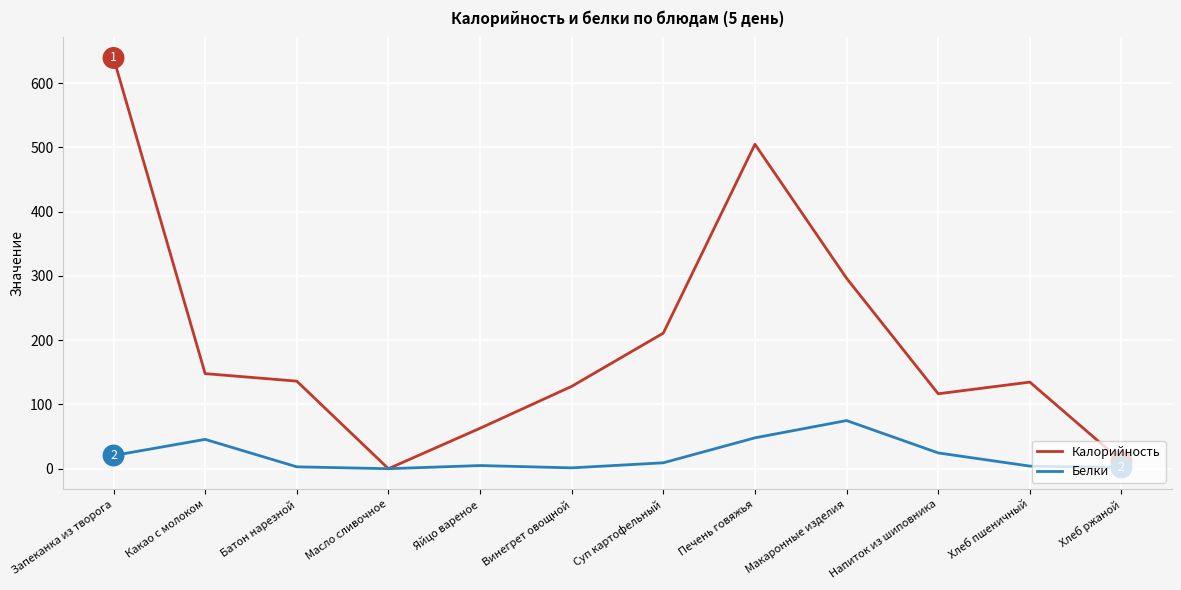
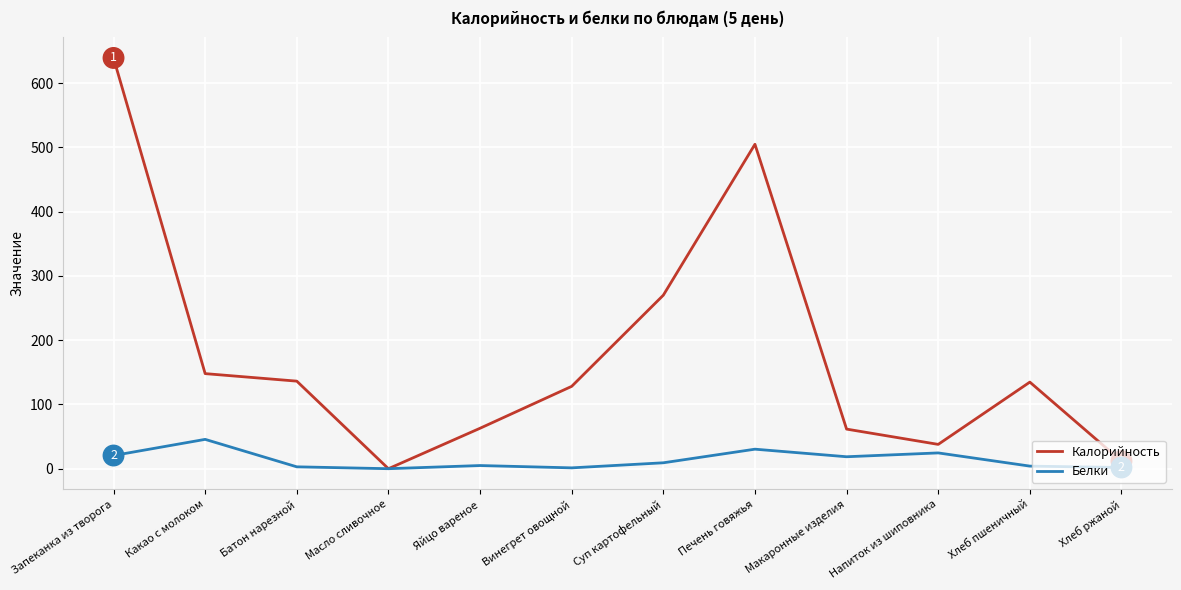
  {
    "Калорийность": {
      "Какао с молоком": 150,
      "Батон нарезной": 140,
      "Яйцо вареное": 60,
      "Винегрет овощной": 130,
-     "Суп картофельный": 210,
+     "Суп картофельный": 270,
      "Печень говяжья": 500,
-     "Макаронные изделия": 300,
-     "Напиток из шиповника": 120,
+     "Макаронные изделия": 60,
+     "Напиток из шиповника": 40,
      "Хлеб пшеничный": 130
    },
    "Белки": {
      "Какао с молоком": 50,
      "Батон нарезной": 0,
      "Яйцо вареное": 10,
      "Винегрет овощной": 0,
      "Суп картофельный": 10,
-     "Печень говяжья": 50,
-     "Макаронные изделия": 70,
+     "Печень говяжья": 30,
+     "Макаронные изделия": 20,
      "Напиток из шиповника": 20,
      "Хлеб пшеничный": 0
    }
  }
